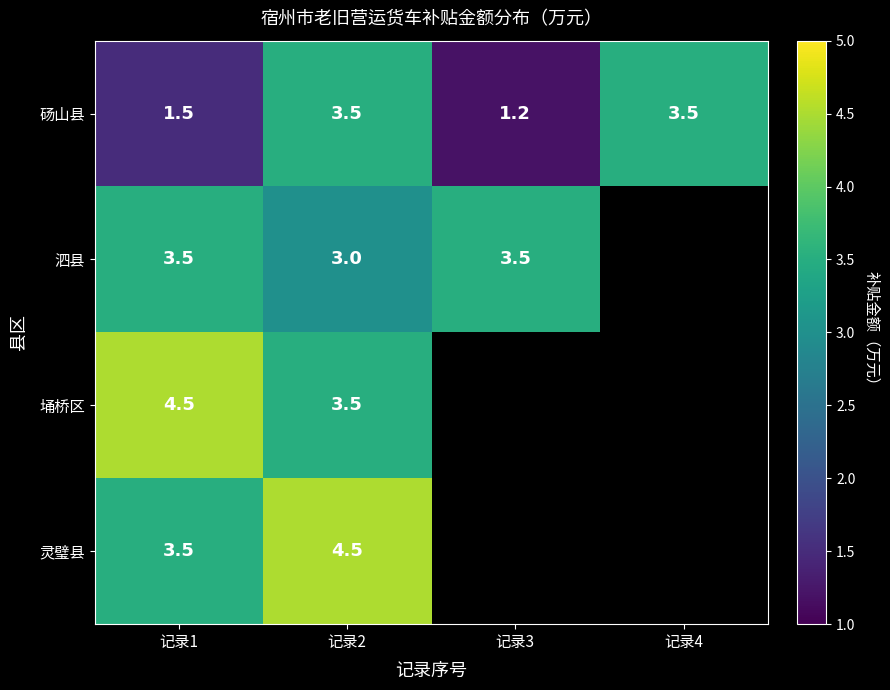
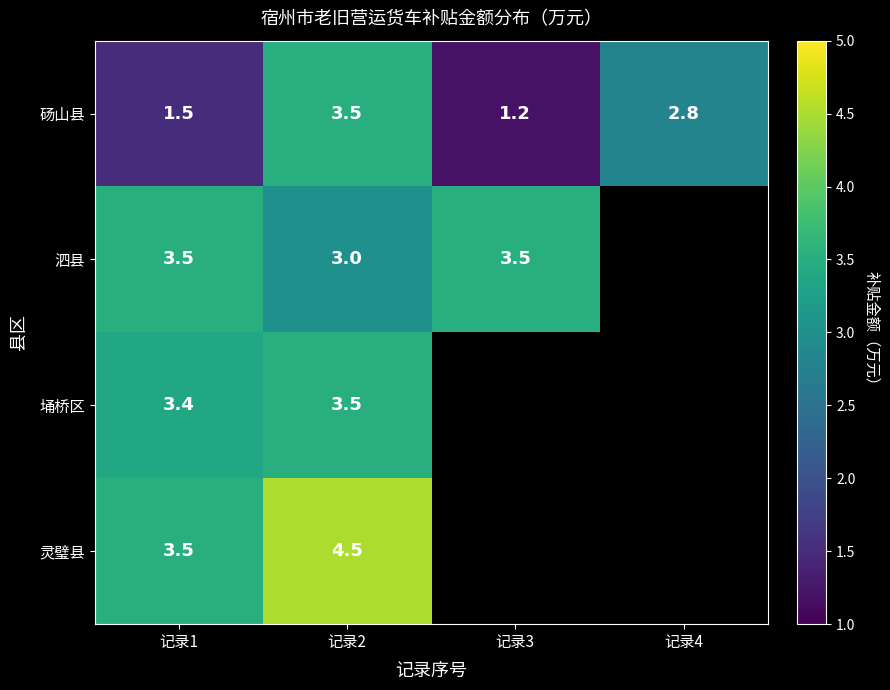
  {
    "砀山县": {
      "记录1": 1.5,
      "记录2": 3.5,
      "记录3": 1.2,
-     "记录4": 3.5
+     "记录4": 2.8
    },
    "泗县": {
      "记录1": 3.5,
      "记录2": 3.0,
      "记录3": 3.5
    },
    "埇桥区": {
-     "记录1": 4.5,
+     "记录1": 3.4,
      "记录2": 3.5
    },
    "灵璧县": {
      "记录1": 3.5,
      "记录2": 4.5
    }
  }
